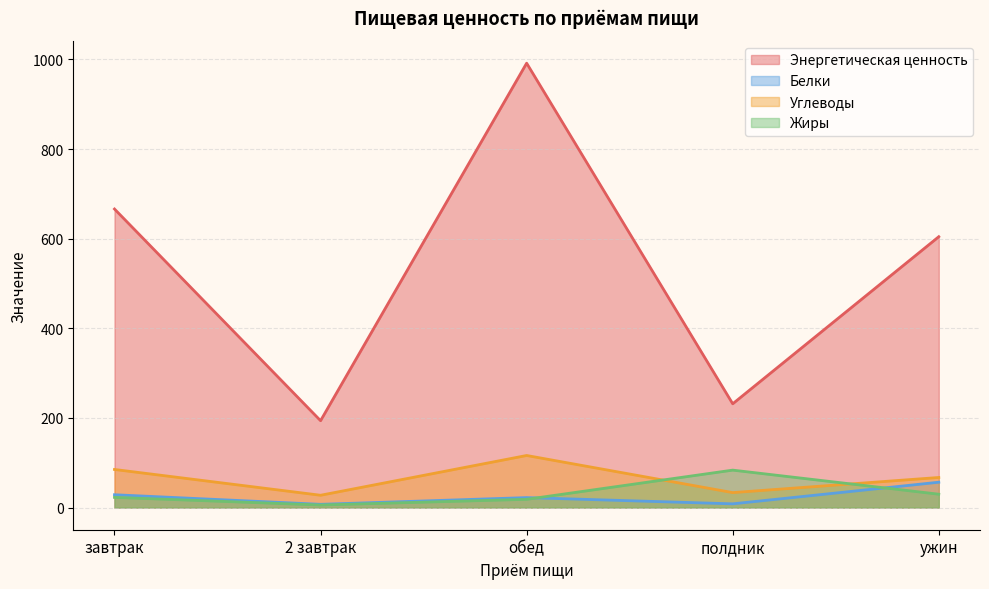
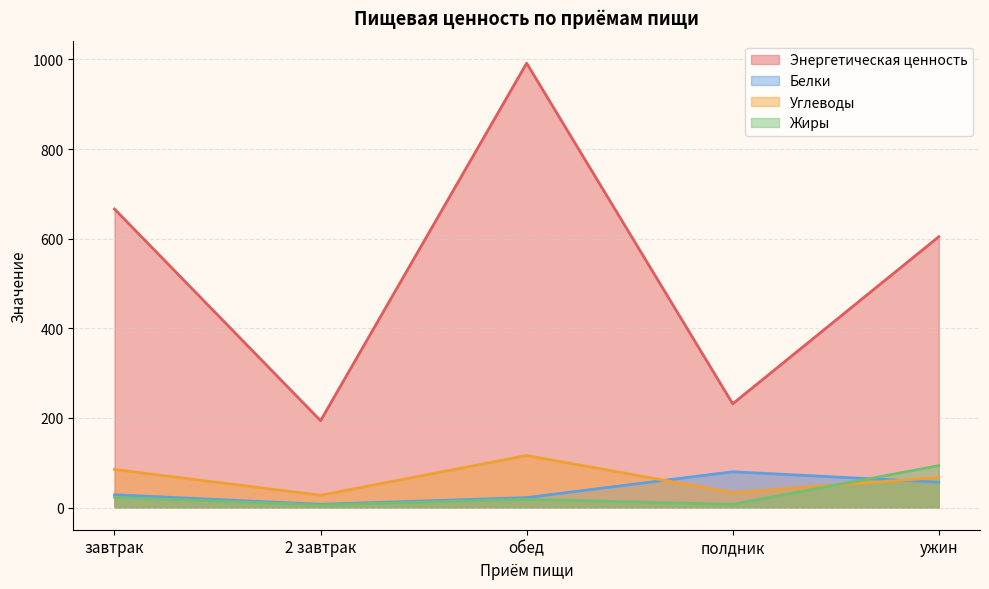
  {
    "Белки": {
      "завтрак": 30,
-     "полдник": 10,
+     "полдник": 80,
      "ужин": 60
    },
    "Жиры": {
      "завтрак": 20,
-     "полдник": 80,
-     "ужин": 30
+     "полдник": 10,
+     "ужин": 90
    }
  }
